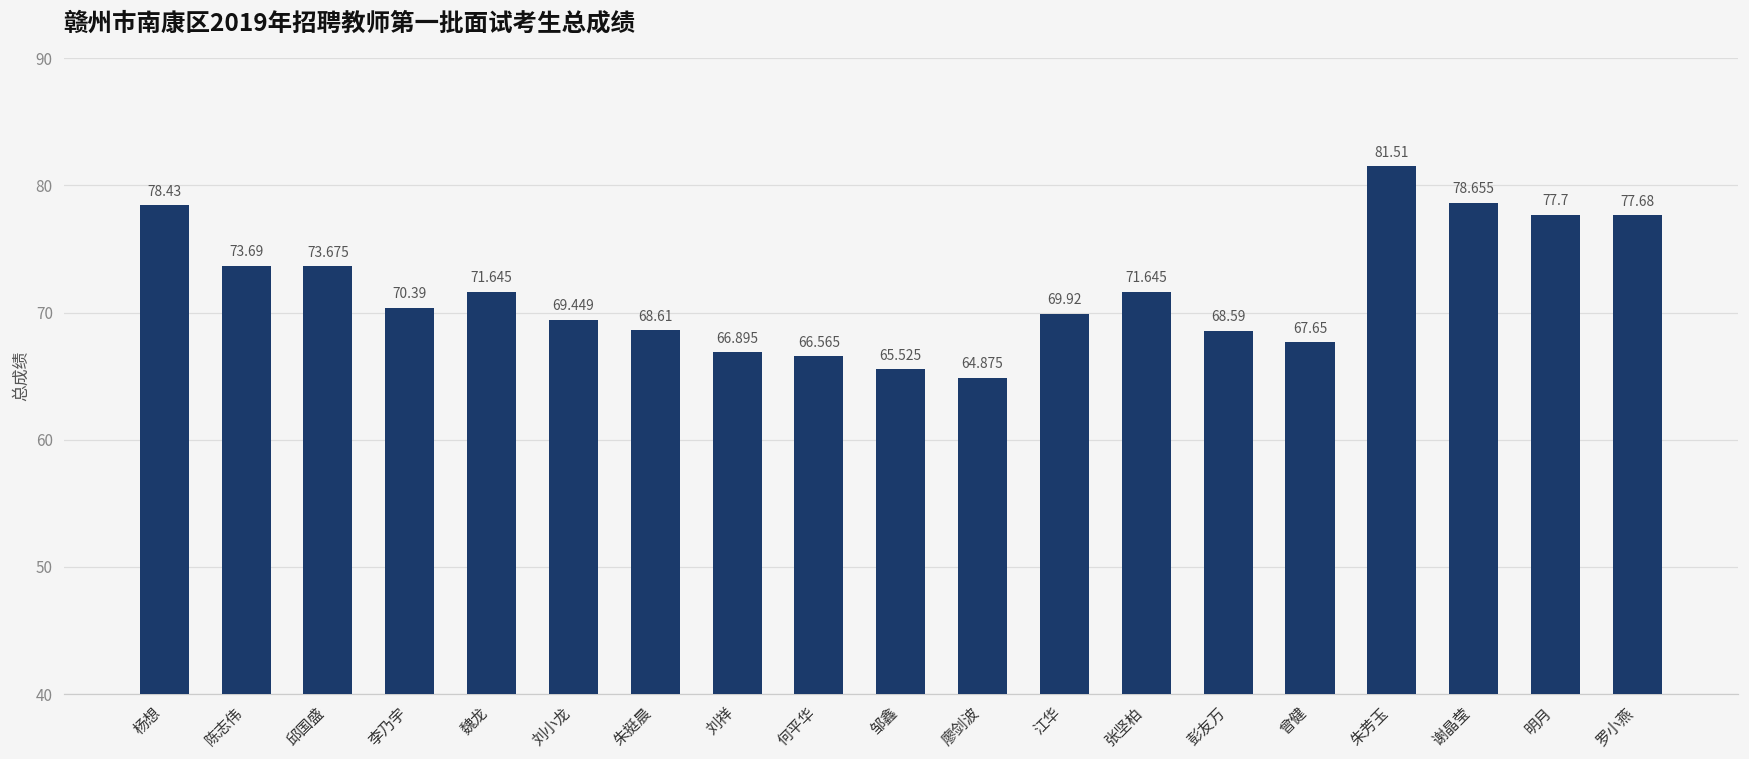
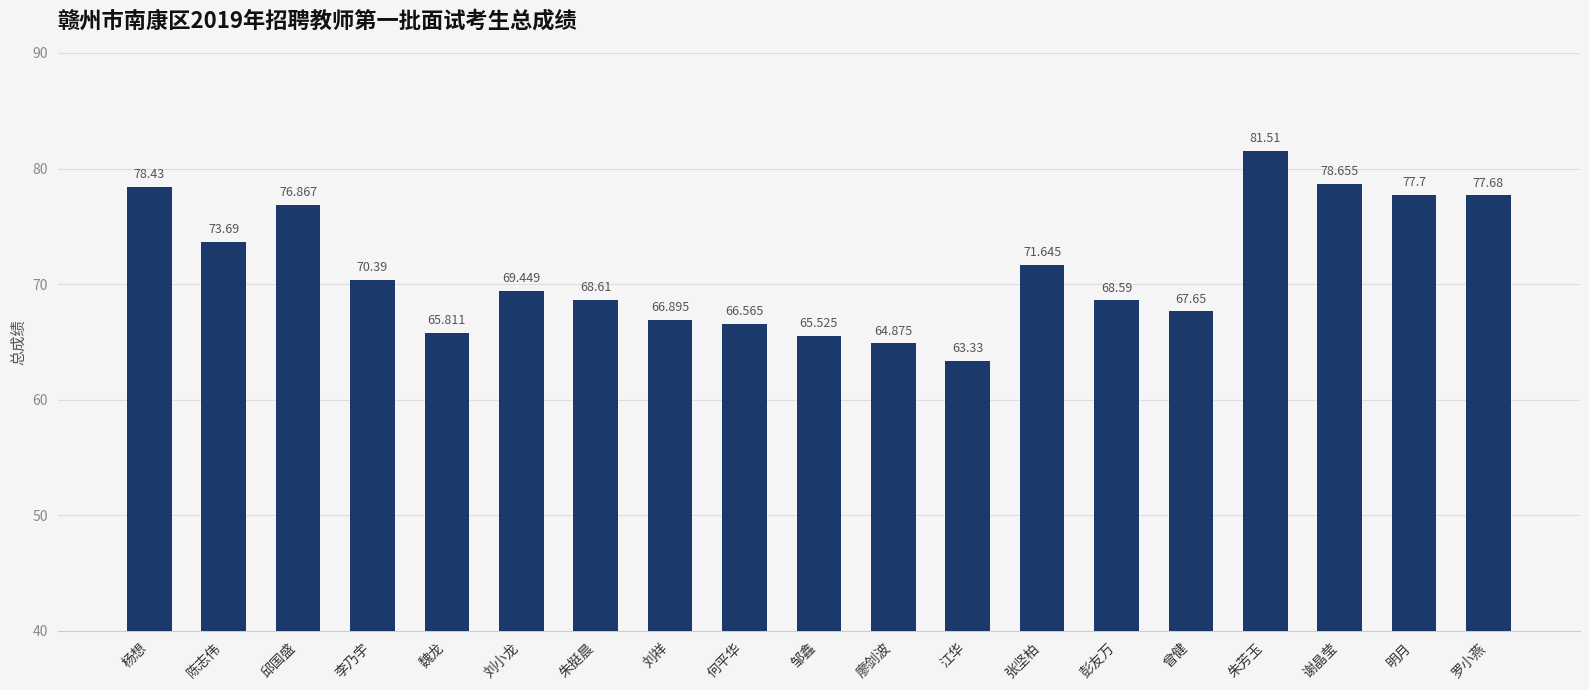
  {
    "杨想": 78.43,
    "陈志伟": 73.69,
-   "邱国盛": 73.675,
+   "邱国盛": 76.867,
    "李乃宇": 70.39,
-   "魏龙": 71.645,
+   "魏龙": 65.811,
    "刘小龙": 69.449,
    "朱挺晨": 68.61,
    "刘祥": 66.895,
    "何平华": 66.565,
    "邹鑫": 65.525,
    "廖剑波": 64.875,
-   "江华": 69.92,
+   "江华": 63.33,
    "张坚柏": 71.645,
    "彭友万": 68.59,
    "曾健": 67.65,
    "朱芳玉": 81.51,
    "谢晶莹": 78.655,
    "明月": 77.7,
    "罗小燕": 77.68
  }
